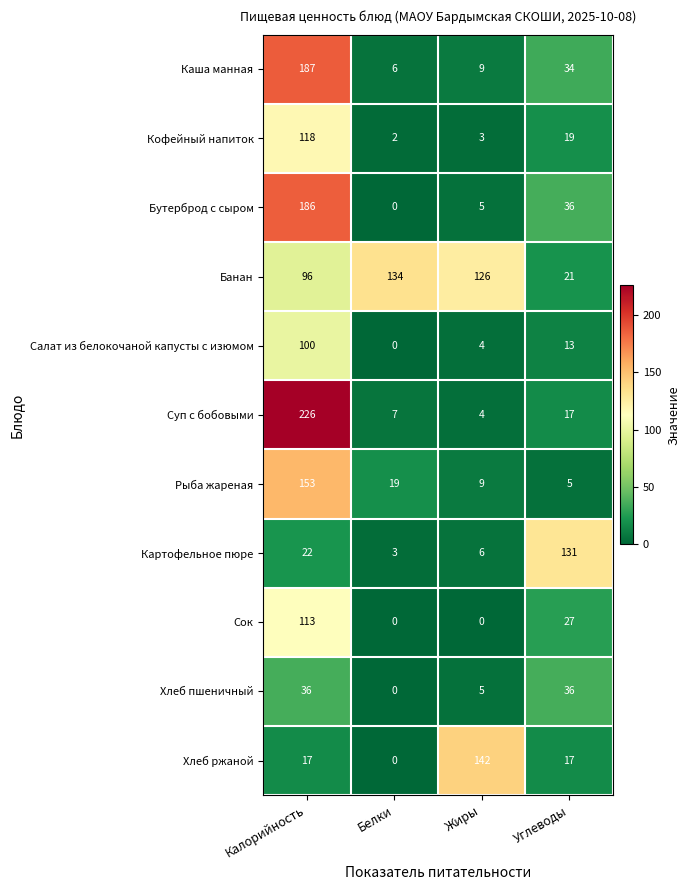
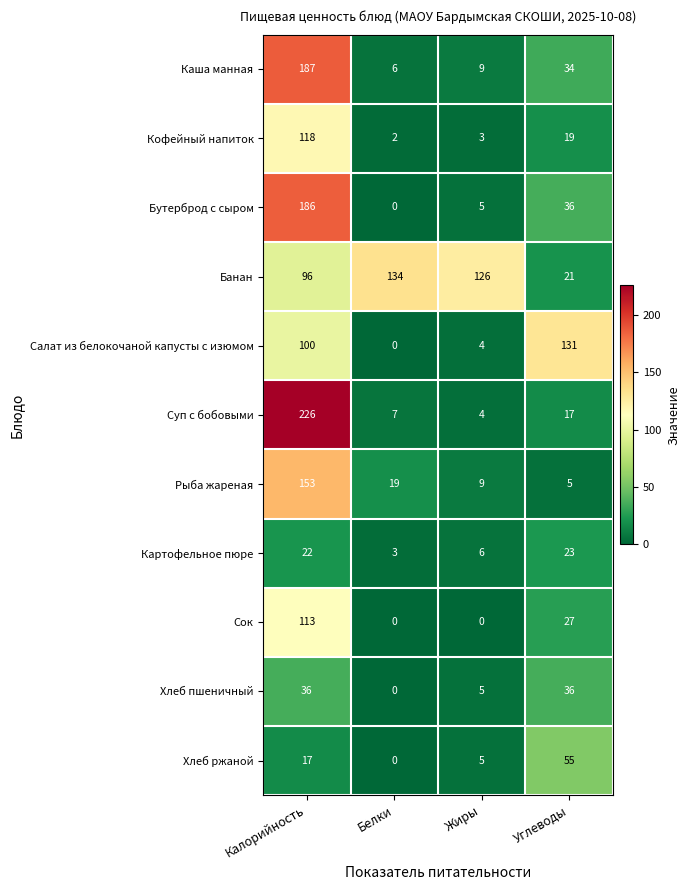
  {
    "Каша манная": {
      "Калорийность": 187,
      "Белки": 6,
      "Жиры": 9,
      "Углеводы": 34
    },
    "Кофейный напиток": {
      "Калорийность": 118,
      "Белки": 2,
      "Жиры": 3,
      "Углеводы": 19
    },
    "Бутерброд с сыром": {
      "Калорийность": 186,
      "Белки": 0,
      "Жиры": 5,
      "Углеводы": 36
    },
    "Банан": {
      "Калорийность": 96,
      "Белки": 134,
      "Жиры": 126,
      "Углеводы": 21
    },
    "Салат из белокочаной капусты с изюмом": {
      "Калорийность": 100,
      "Белки": 0,
      "Жиры": 4,
-     "Углеводы": 13
+     "Углеводы": 131
    },
    "Суп с бобовыми": {
      "Калорийность": 226,
      "Белки": 7,
      "Жиры": 4,
      "Углеводы": 17
    },
    "Рыба жареная": {
      "Калорийность": 153,
      "Белки": 19,
      "Жиры": 9,
      "Углеводы": 5
    },
    "Картофельное пюре": {
      "Калорийность": 22,
      "Белки": 3,
      "Жиры": 6,
-     "Углеводы": 131
+     "Углеводы": 23
    },
    "Сок": {
      "Калорийность": 113,
      "Белки": 0,
      "Жиры": 0,
      "Углеводы": 27
    },
    "Хлеб пшеничный": {
      "Калорийность": 36,
      "Белки": 0,
      "Жиры": 5,
      "Углеводы": 36
    },
    "Хлеб ржаной": {
      "Калорийность": 17,
      "Белки": 0,
-     "Жиры": 142,
-     "Углеводы": 17
+     "Жиры": 5,
+     "Углеводы": 55
    }
  }
